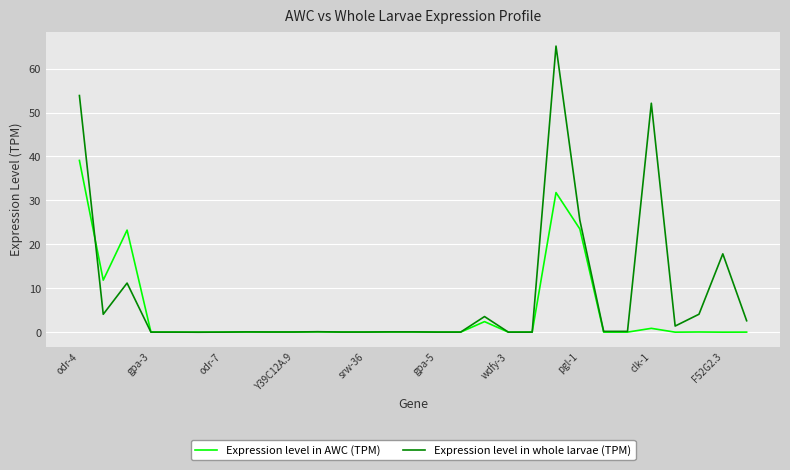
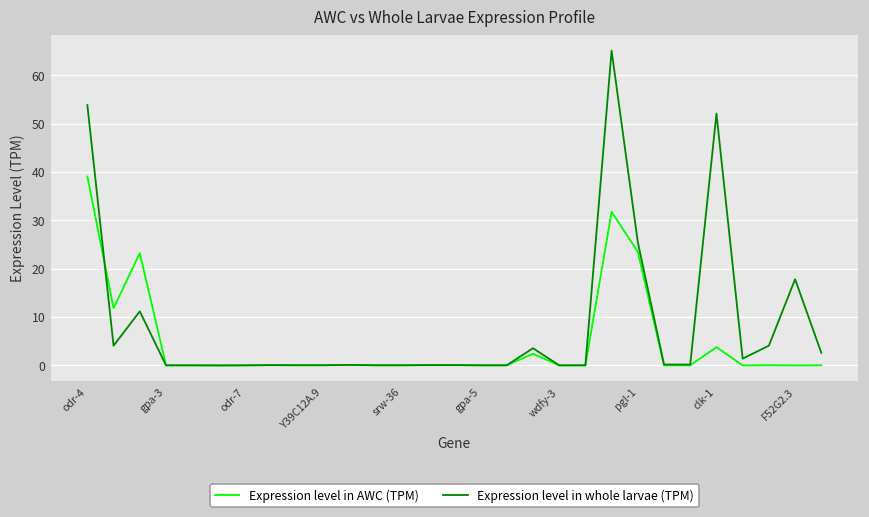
  {
    "Expression level in AWC (TPM)": {
      "odr-4": 39,
      "pgl-1": 24,
-     "clk-1": 1,
+     "clk-1": 4,
      "F52G2.3": 0
    },
    "Expression level in whole larvae (TPM)": {
      "odr-4": 54,
      "pgl-1": 26,
      "clk-1": 52,
      "F52G2.3": 18
    }
  }
